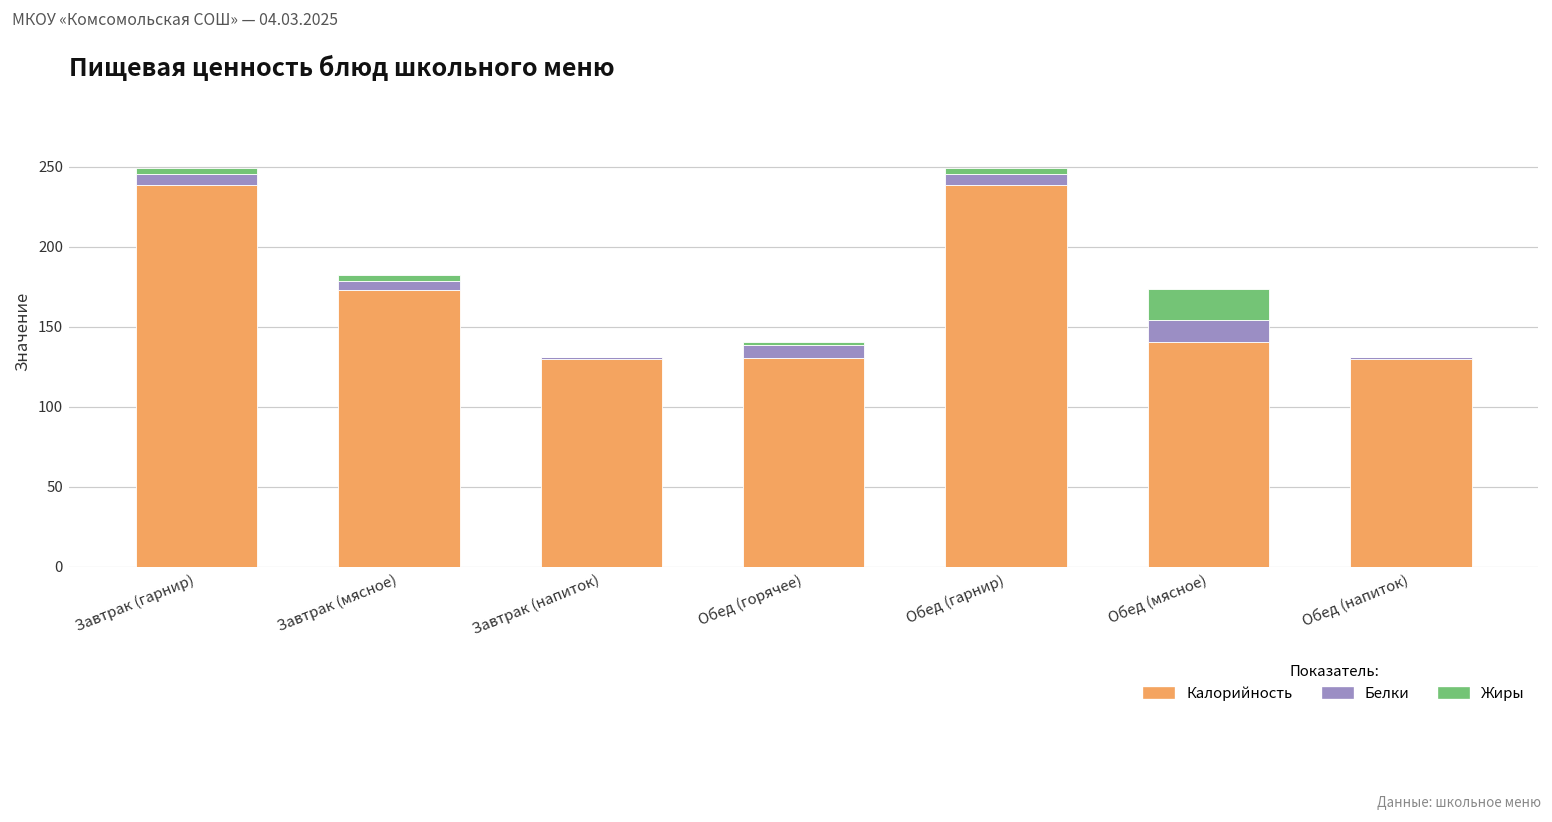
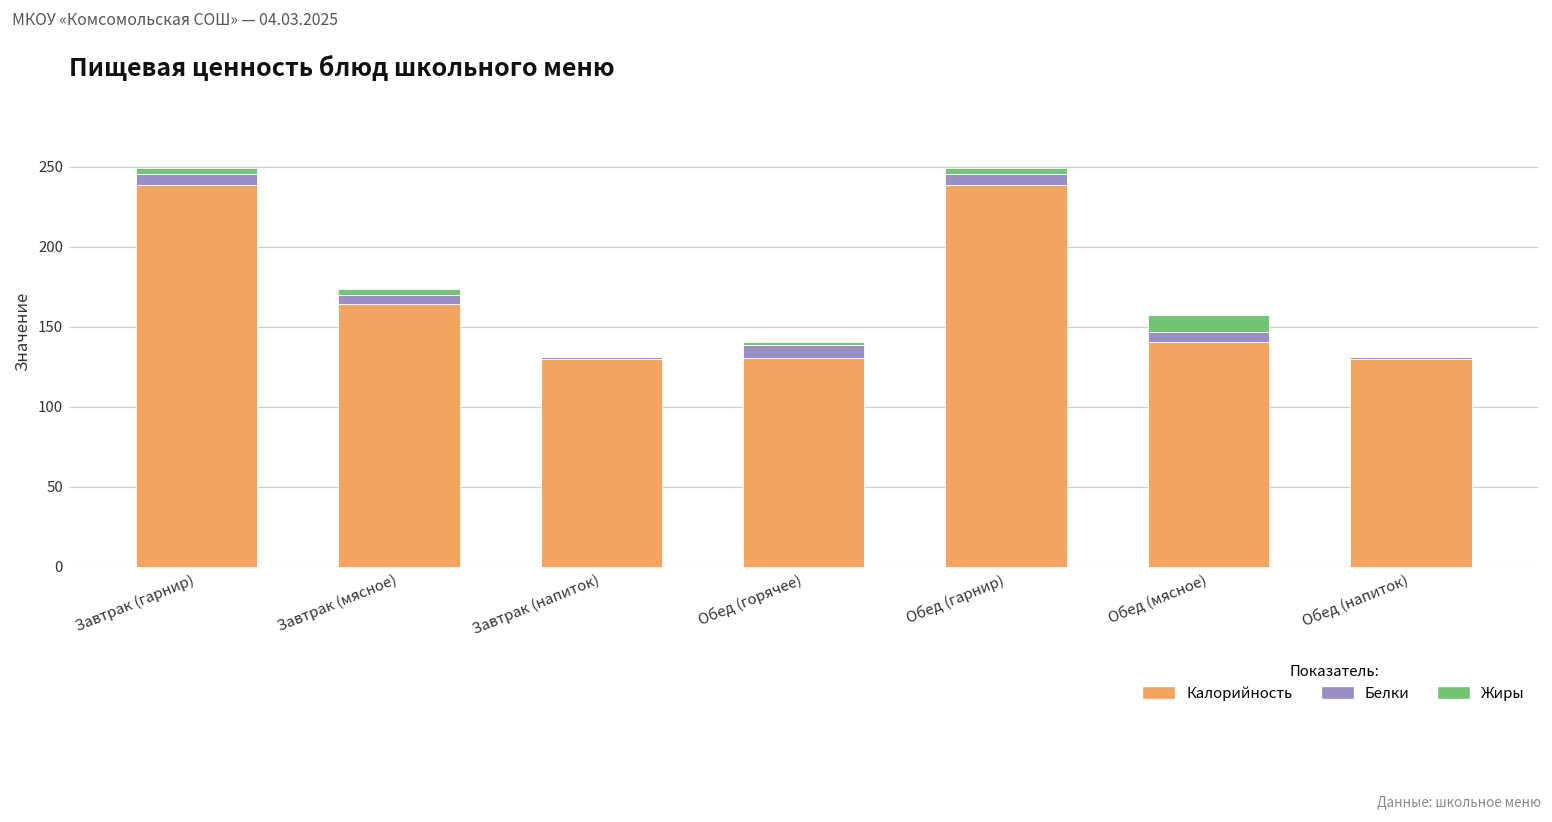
  {
    "Калорийность": {
      "Завтрак (гарнир)": 239,
-     "Завтрак (мясное)": 173,
+     "Завтрак (мясное)": 164,
      "Завтрак (напиток)": 130,
      "Обед (горячее)": 131,
      "Обед (гарнир)": 239,
      "Обед (мясное)": 141,
      "Обед (напиток)": 130
    },
    "Белки": {
      "Завтрак (гарнир)": 7,
      "Завтрак (мясное)": 6,
      "Обед (горячее)": 8,
      "Обед (гарнир)": 7,
-     "Обед (мясное)": 14
+     "Обед (мясное)": 6
    },
    "Жиры": {
      "Завтрак (гарнир)": 3,
      "Завтрак (мясное)": 4,
      "Завтрак (напиток)": 0,
      "Обед (горячее)": 2,
      "Обед (гарнир)": 3,
-     "Обед (мясное)": 19,
+     "Обед (мясное)": 11,
      "Обед (напиток)": 0
    }
  }
